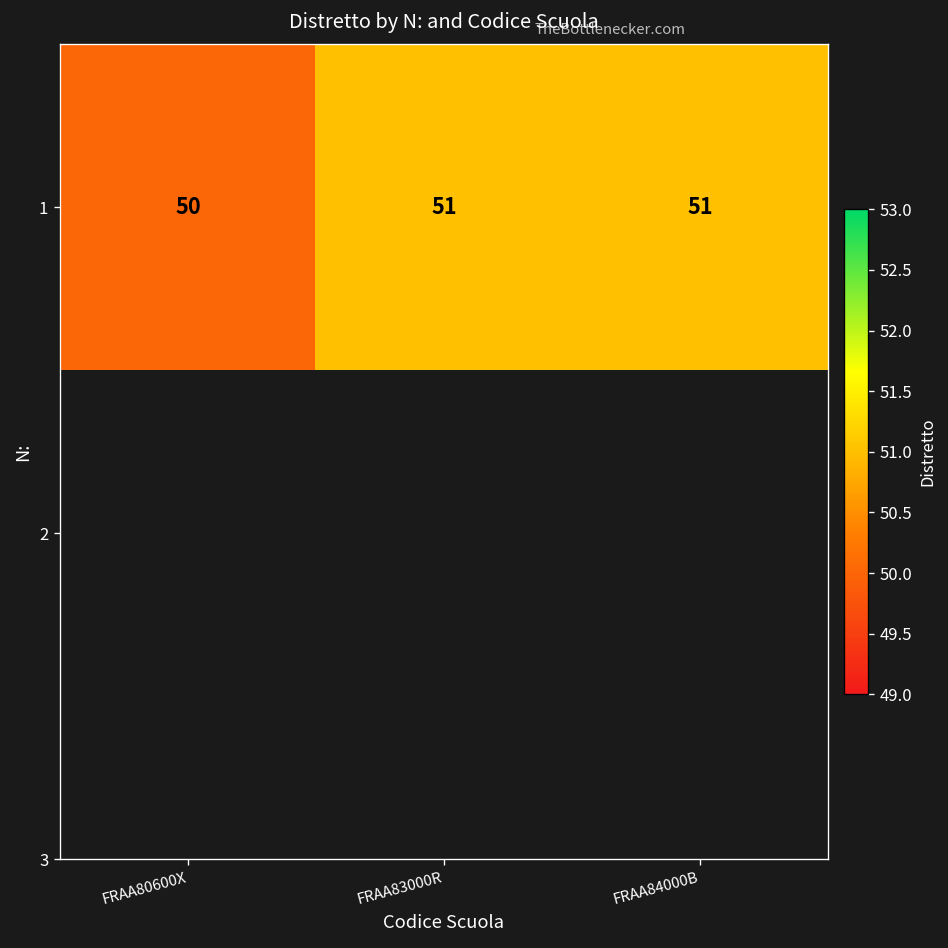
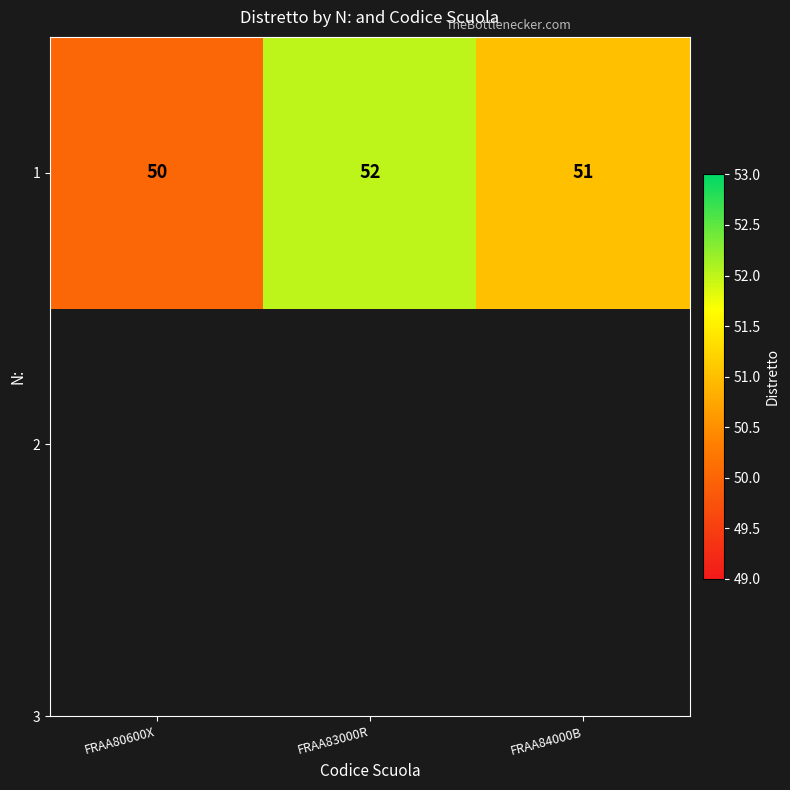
  {
    "1": {
      "FRAA80600X": 50,
-     "FRAA83000R": 51,
+     "FRAA83000R": 52,
      "FRAA84000B": 51
    }
  }
